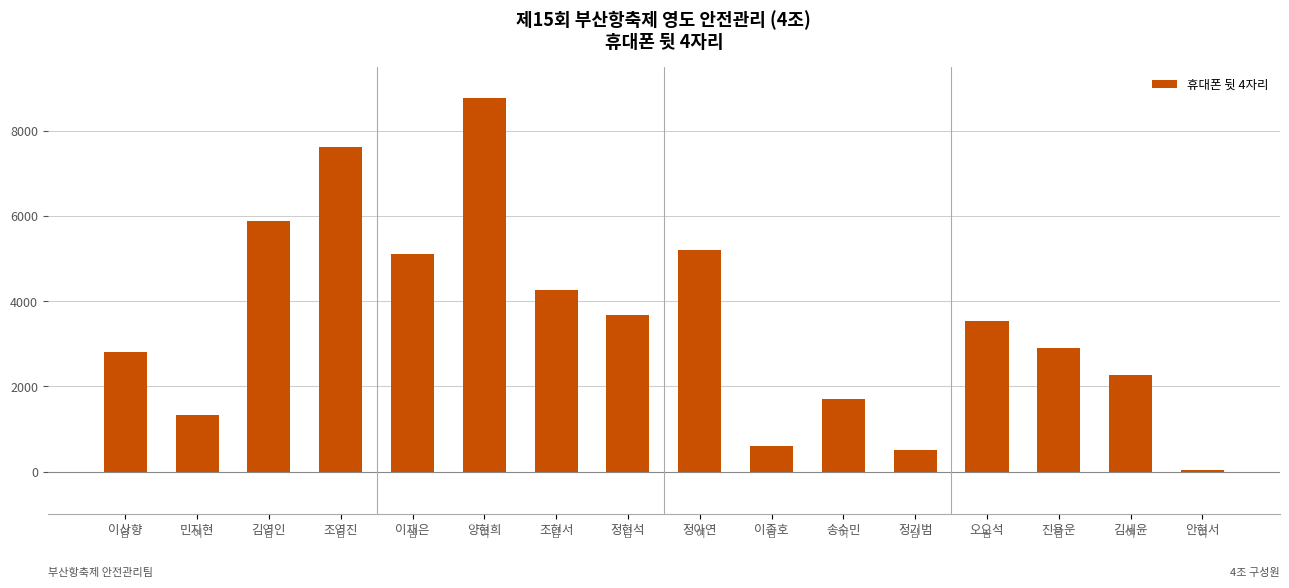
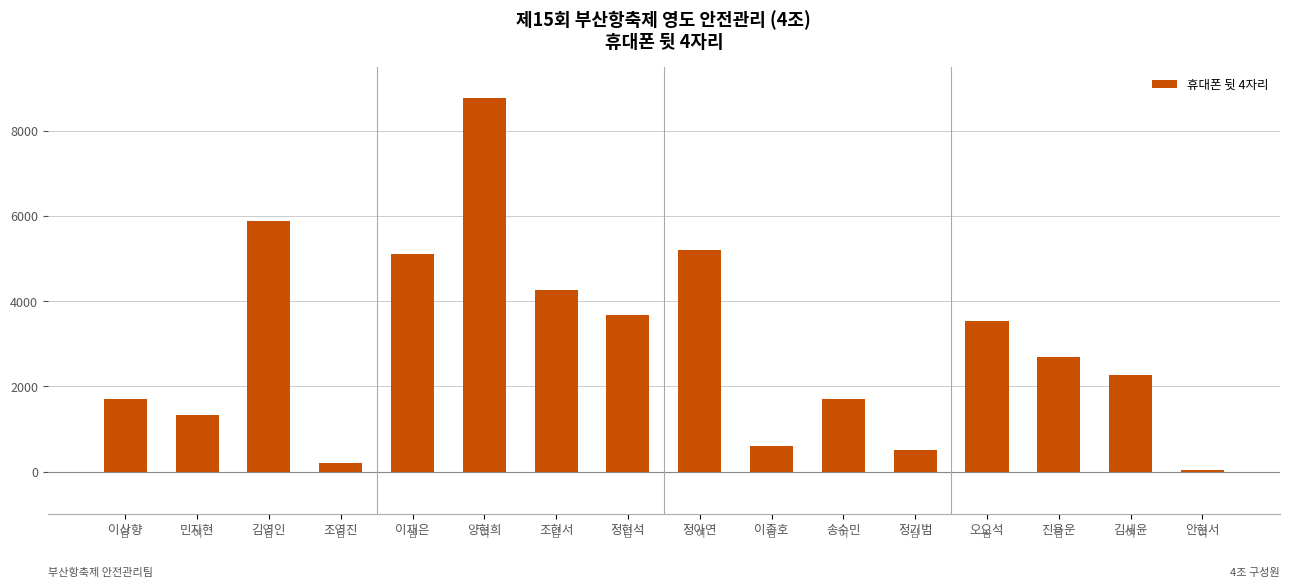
  {
-   "이상향": 2800,
+   "이상향": 1700,
    "민지현": 1300,
    "김영인": 5900,
-   "조영진": 7600,
+   "조영진": 200,
    "이재은": 5100,
    "양현희": 8800,
    "조현서": 4300,
    "정현석": 3700,
    "정아연": 5200,
    "이종호": 600,
    "송수민": 1700,
    "정기범": 500,
    "오오석": 3500,
-   "진용운": 2900,
+   "진용운": 2700,
    "김세윤": 2300
  }
